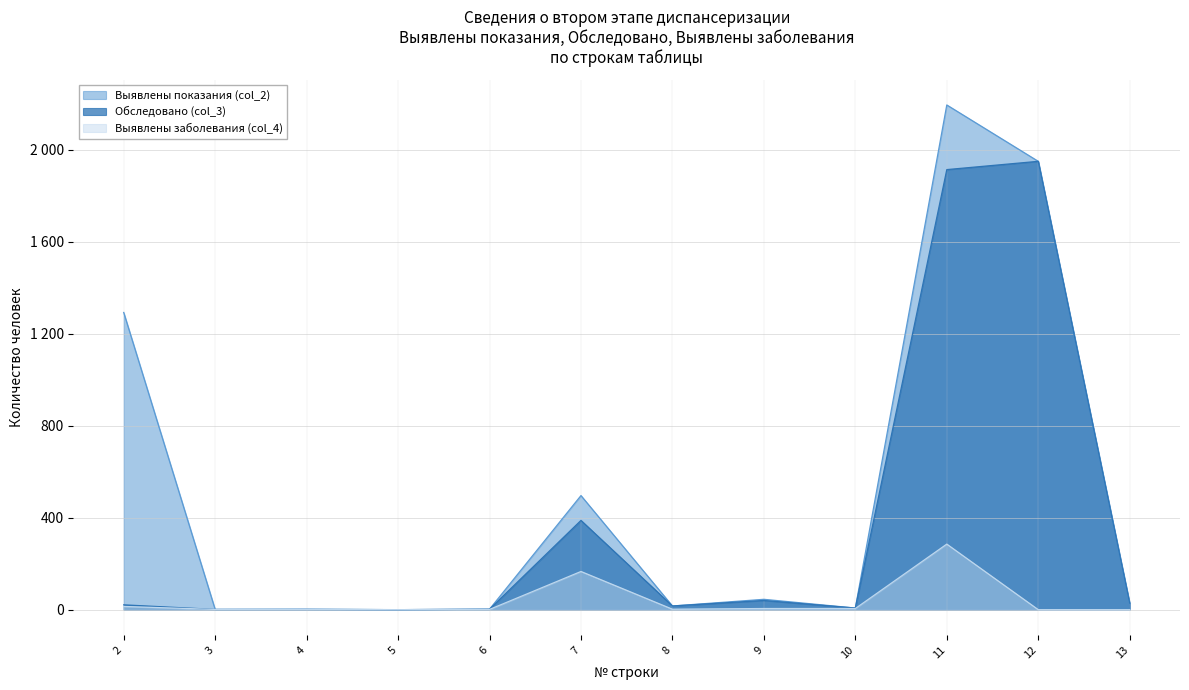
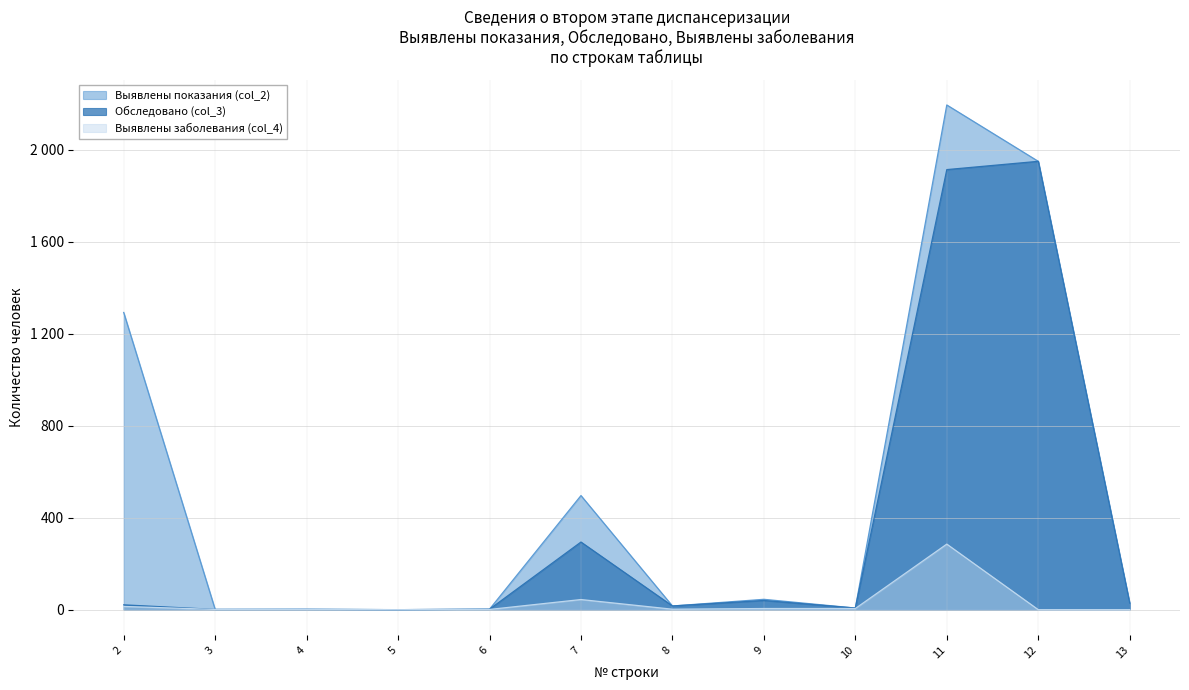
  {
    "Выявлены показания (col_2)": {
      "2": 1290,
      "7": 500,
      "11": 2190
    },
    "Обследовано (col_3)": {
-     "7": 390,
+     "7": 290,
      "11": 1910
    },
    "Выявлены заболевания (col_4)": {
-     "7": 170,
+     "7": 40,
      "8": 0,
      "9": 10,
      "11": 290,
      "12": 0,
      "13": 0
    }
  }
